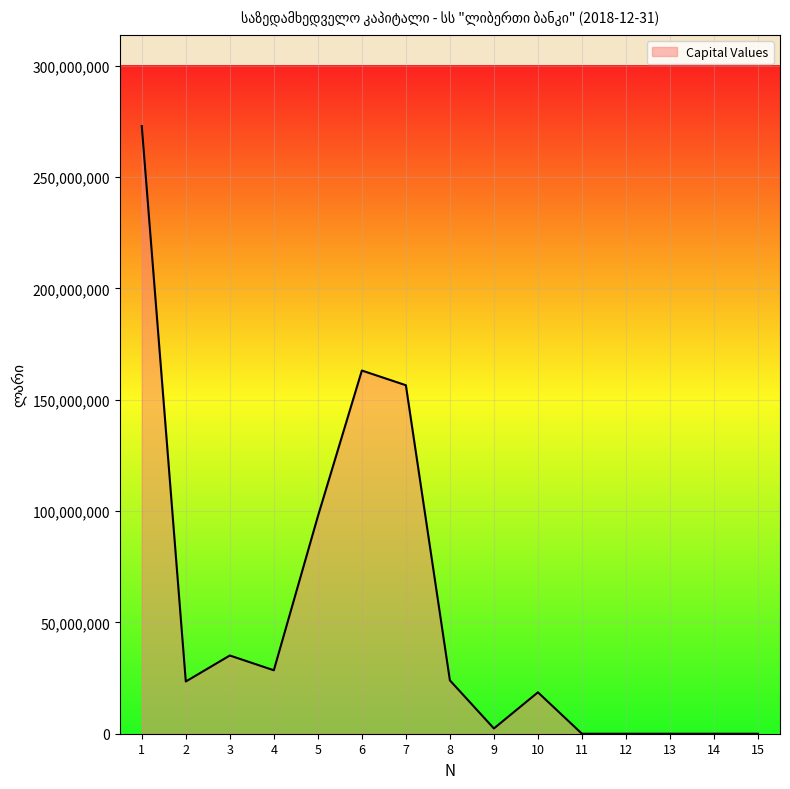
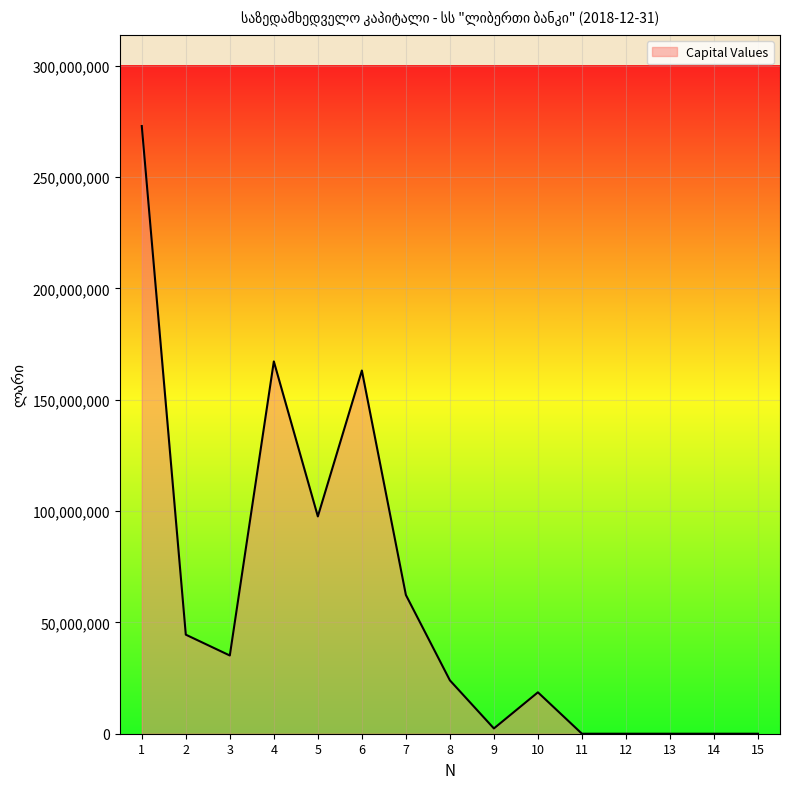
  {
    "1": "273,000,000",
-   "2": "23,000,000",
+   "2": "44,000,000",
    "3": "35,000,000",
-   "4": "29,000,000",
+   "4": "167,000,000",
    "5": "98,000,000",
    "6": "163,000,000",
-   "7": "157,000,000",
+   "7": "62,000,000",
    "8": "24,000,000",
    "9": "2,000,000",
    "10": "19,000,000",
    "11": "0",
    "12": "0",
    "13": "0",
    "14": "0",
    "15": "0"
  }
